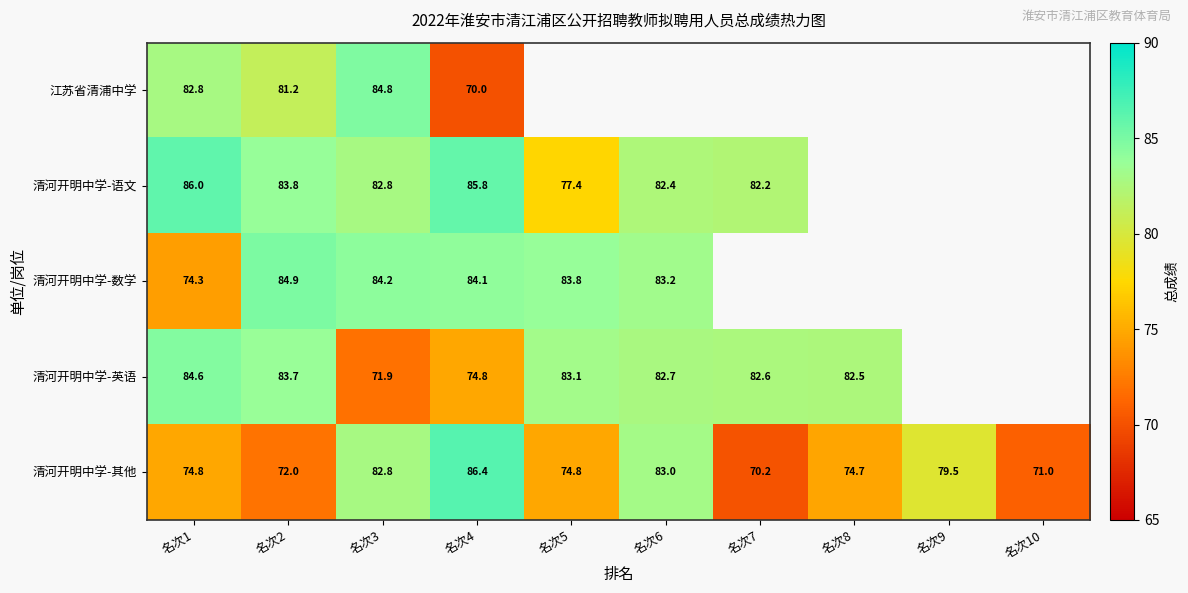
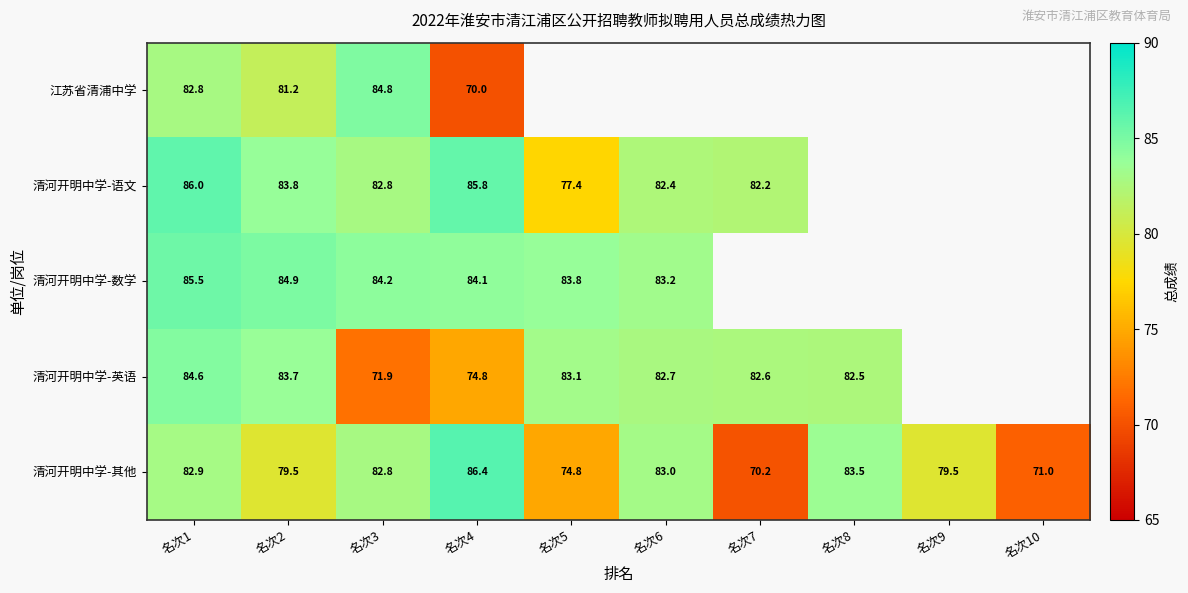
  {
    "江苏省清浦中学": {
      "名次1": 82.8,
      "名次2": 81.2,
      "名次3": 84.8,
      "名次4": 70.0
    },
    "清河开明中学-语文": {
      "名次1": 86.0,
      "名次2": 83.8,
      "名次3": 82.8,
      "名次4": 85.8,
      "名次5": 77.4,
      "名次6": 82.4,
      "名次7": 82.2
    },
    "清河开明中学-数学": {
-     "名次1": 74.3,
+     "名次1": 85.5,
      "名次2": 84.9,
      "名次3": 84.2,
      "名次4": 84.1,
      "名次5": 83.8,
      "名次6": 83.2
    },
    "清河开明中学-英语": {
      "名次1": 84.6,
      "名次2": 83.7,
      "名次3": 71.9,
      "名次4": 74.8,
      "名次5": 83.1,
      "名次6": 82.7,
      "名次7": 82.6,
      "名次8": 82.5
    },
    "清河开明中学-其他": {
-     "名次1": 74.8,
-     "名次2": 72.0,
+     "名次1": 82.9,
+     "名次2": 79.5,
      "名次3": 82.8,
      "名次4": 86.4,
      "名次5": 74.8,
      "名次6": 83.0,
      "名次7": 70.2,
-     "名次8": 74.7,
+     "名次8": 83.5,
      "名次9": 79.5,
      "名次10": 71.0
    }
  }
